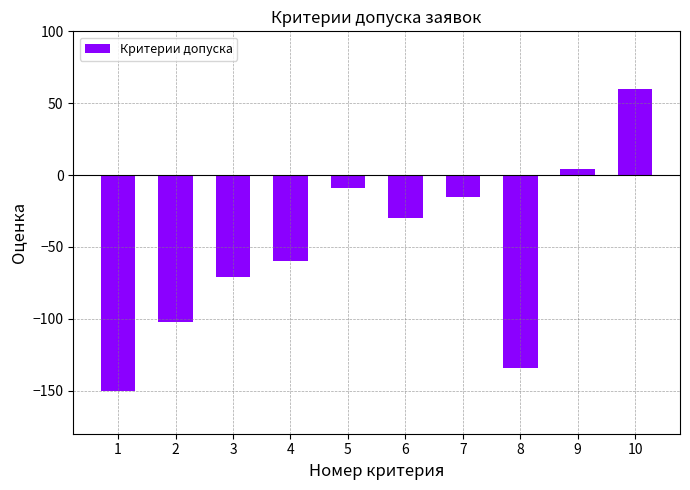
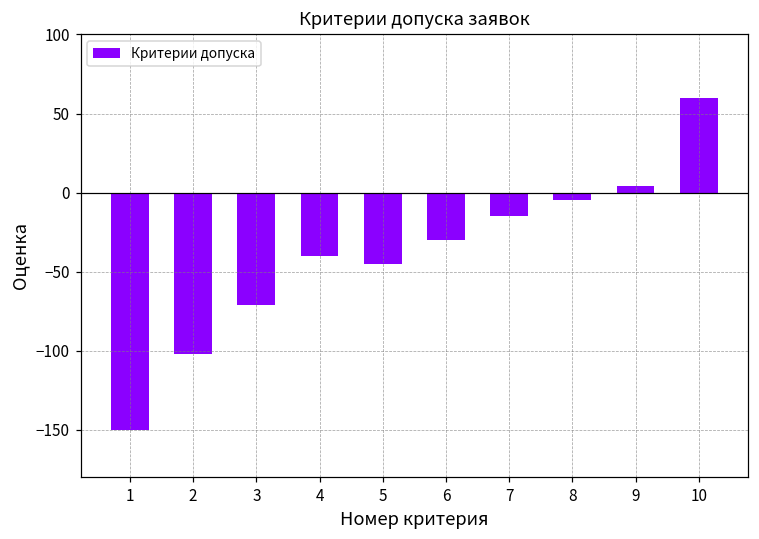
  {
    "1": -150,
    "2": -102,
    "3": -71,
-   "4": -60,
-   "5": -9,
+   "4": -40,
+   "5": -45,
    "6": -30,
    "7": -15,
-   "8": -134,
+   "8": -5,
    "9": 4,
    "10": 60
  }
